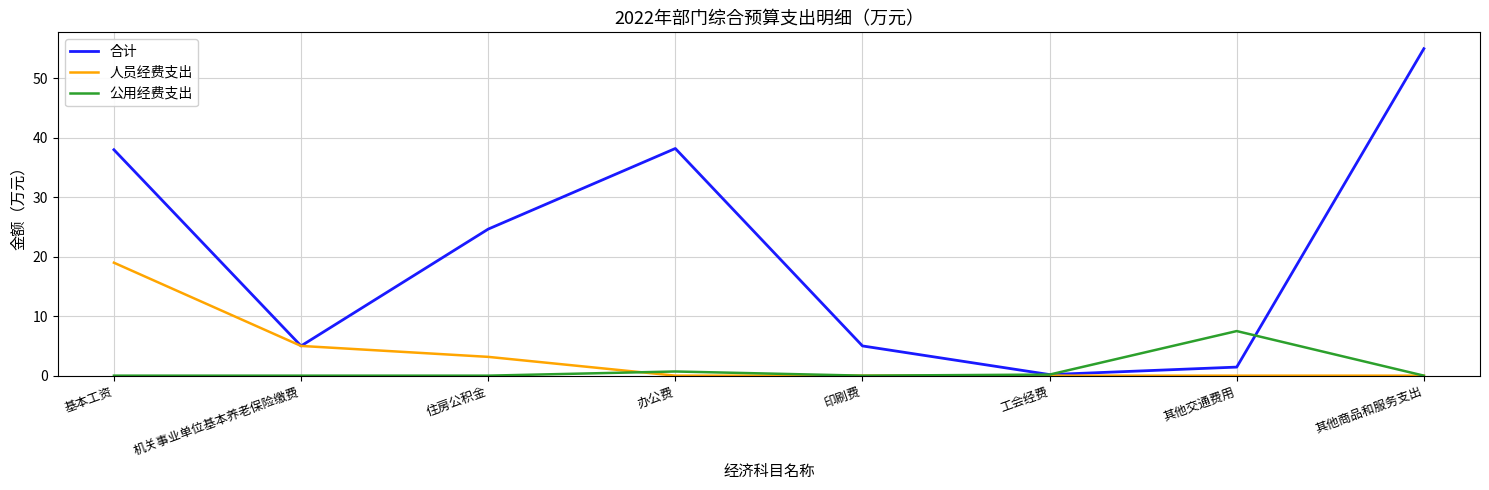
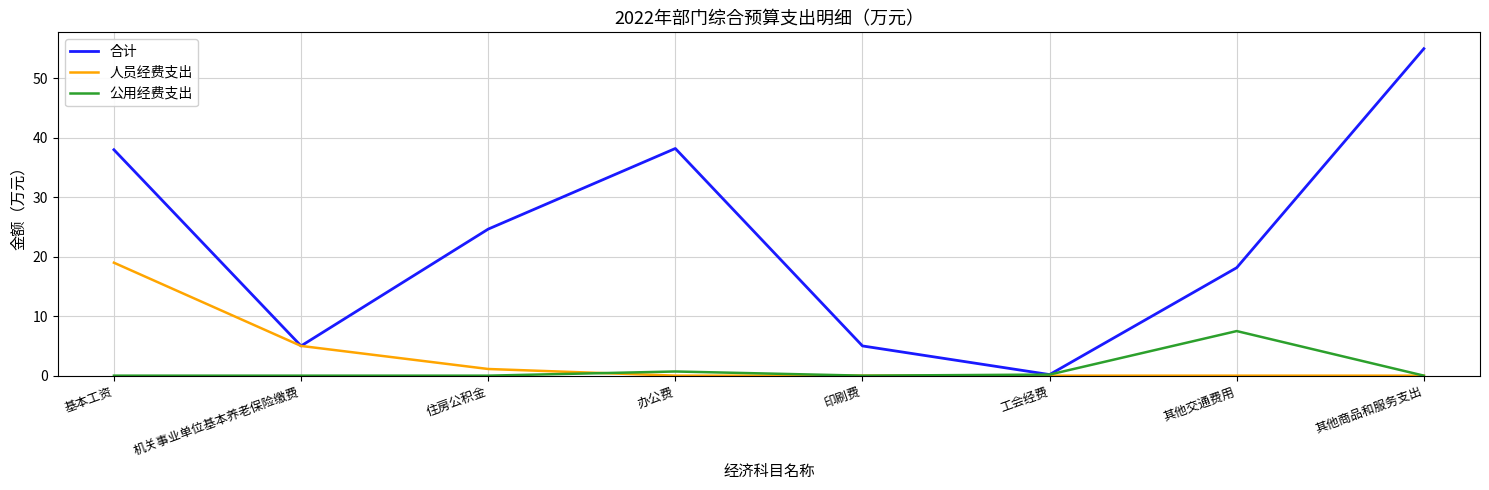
  {
    "合计": {
      "基本工资": 38,
      "住房公积金": 25,
      "办公费": 38,
      "印刷费": 5,
-     "其他交通费用": 1,
+     "其他交通费用": 18,
      "其他商品和服务支出": 55
    },
    "人员经费支出": {
      "基本工资": 19,
-     "住房公积金": 3,
+     "住房公积金": 1,
      "办公费": 0,
      "其他交通费用": 0
    },
    "公用经费支出": {
      "基本工资": 0,
      "机关事业单位基本养老保险缴费": 0,
      "住房公积金": 0,
      "办公费": 1,
      "其他交通费用": 8
    }
  }
